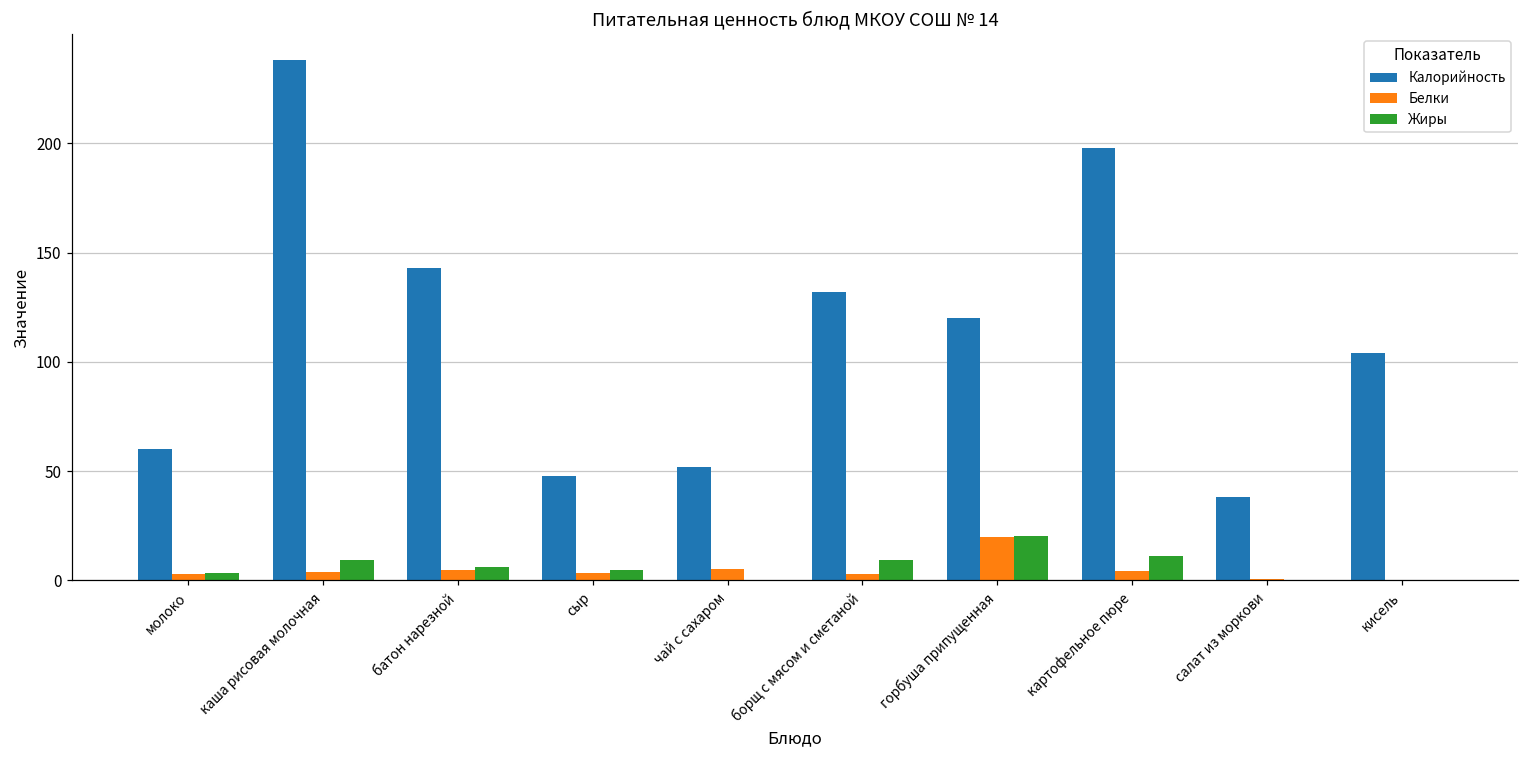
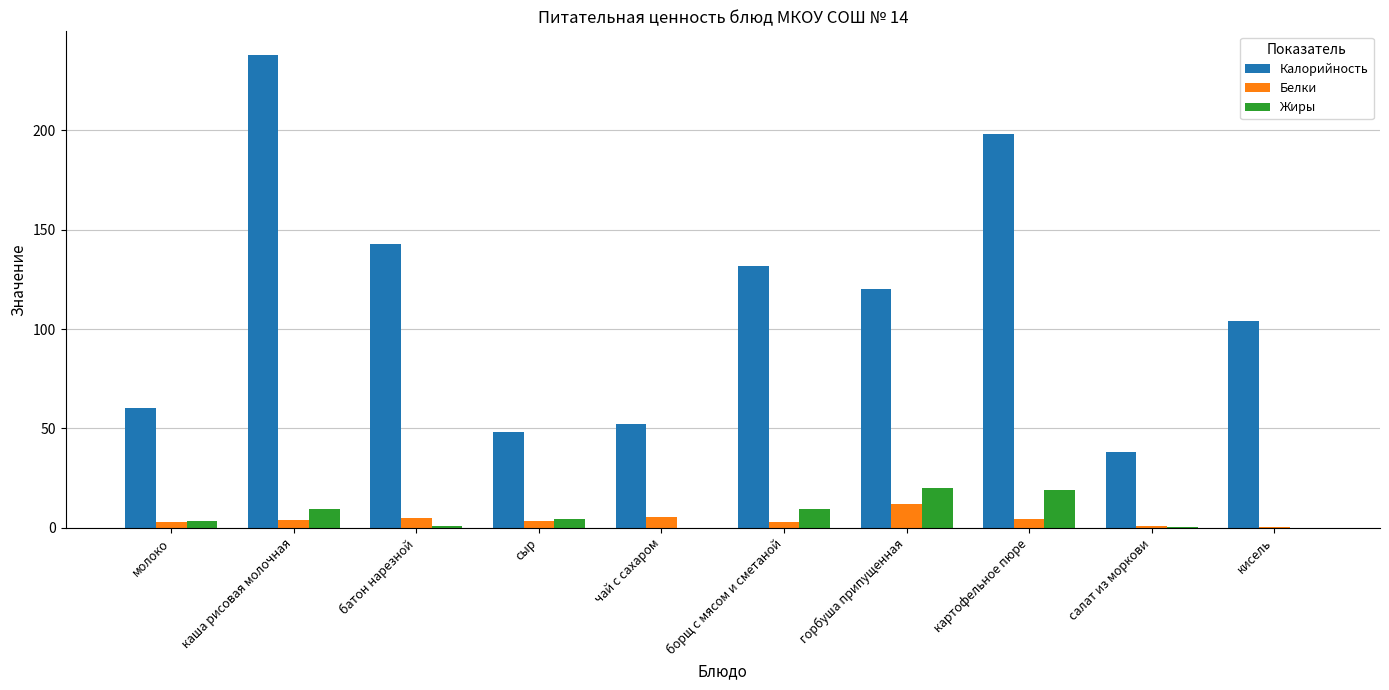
  {
    "Калорийность": {
      "молоко": 60,
      "каша рисовая молочная": 238,
      "батон нарезной": 143,
      "сыр": 48,
      "чай с сахаром": 52,
      "борщ с мясом и сметаной": 132,
      "горбуша припущенная": 120,
      "картофельное пюре": 198,
      "салат из моркови": 38,
      "кисель": 104
    },
    "Белки": {
      "молоко": 3,
      "каша рисовая молочная": 4,
      "батон нарезной": 5,
      "сыр": 4,
      "чай с сахаром": 5,
      "борщ с мясом и сметаной": 3,
-     "горбуша припущенная": 20,
+     "горбуша припущенная": 12,
      "картофельное пюре": 4
    },
    "Жиры": {
      "молоко": 3,
      "каша рисовая молочная": 9,
-     "батон нарезной": 6,
+     "батон нарезной": 1,
      "сыр": 5,
      "чай с сахаром": 0,
      "борщ с мясом и сметаной": 9,
      "горбуша припущенная": 20,
-     "картофельное пюре": 11,
+     "картофельное пюре": 19,
      "кисель": 0
    }
  }
